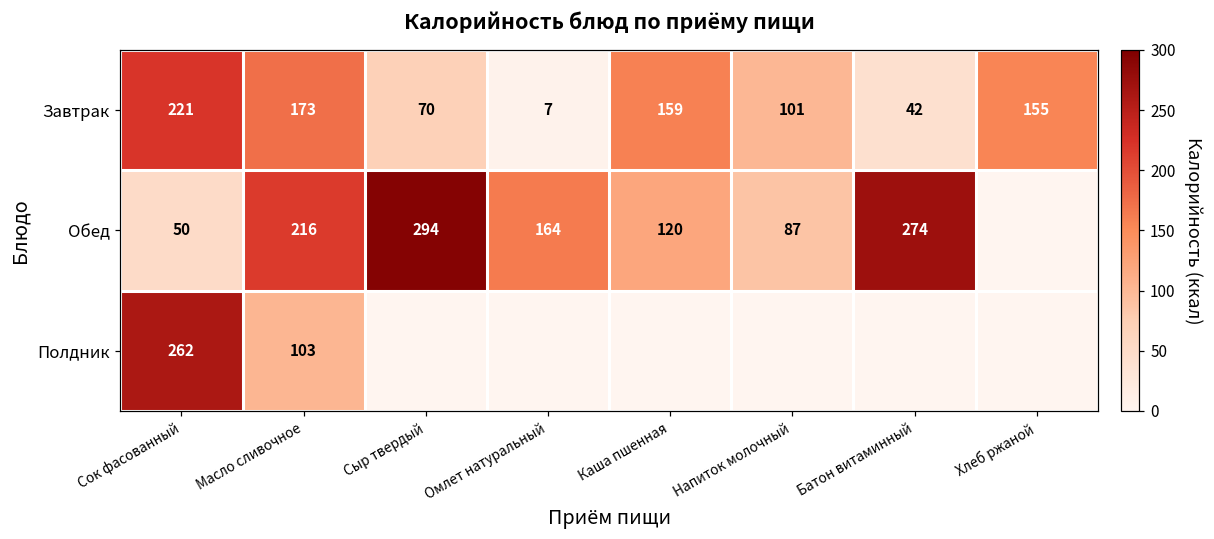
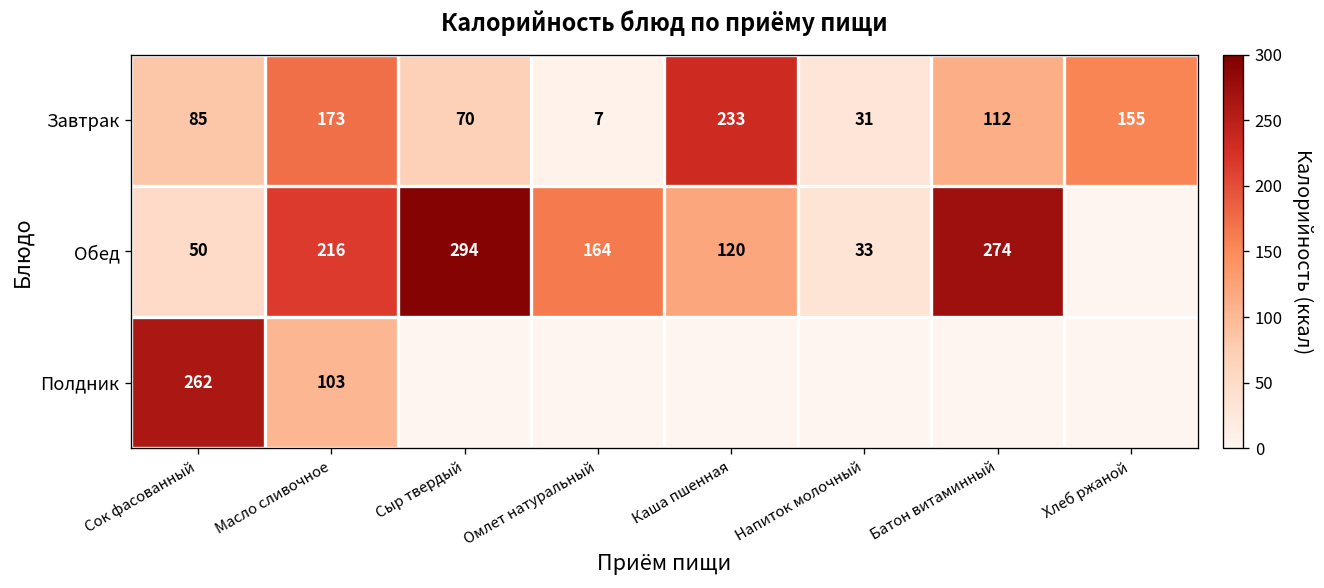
  {
    "Завтрак": {
-     "Сок фасованный": 221,
+     "Сок фасованный": 85,
      "Масло сливочное": 173,
      "Сыр твердый": 70,
      "Омлет натуральный": 7,
-     "Каша пшенная": 159,
-     "Напиток молочный": 101,
-     "Батон витаминный": 42,
+     "Каша пшенная": 233,
+     "Напиток молочный": 31,
+     "Батон витаминный": 112,
      "Хлеб ржаной": 155
    },
    "Обед": {
      "Сок фасованный": 50,
      "Масло сливочное": 216,
      "Сыр твердый": 294,
      "Омлет натуральный": 164,
      "Каша пшенная": 120,
-     "Напиток молочный": 87,
+     "Напиток молочный": 33,
      "Батон витаминный": 274
    },
    "Полдник": {
      "Сок фасованный": 262,
      "Масло сливочное": 103
    }
  }
